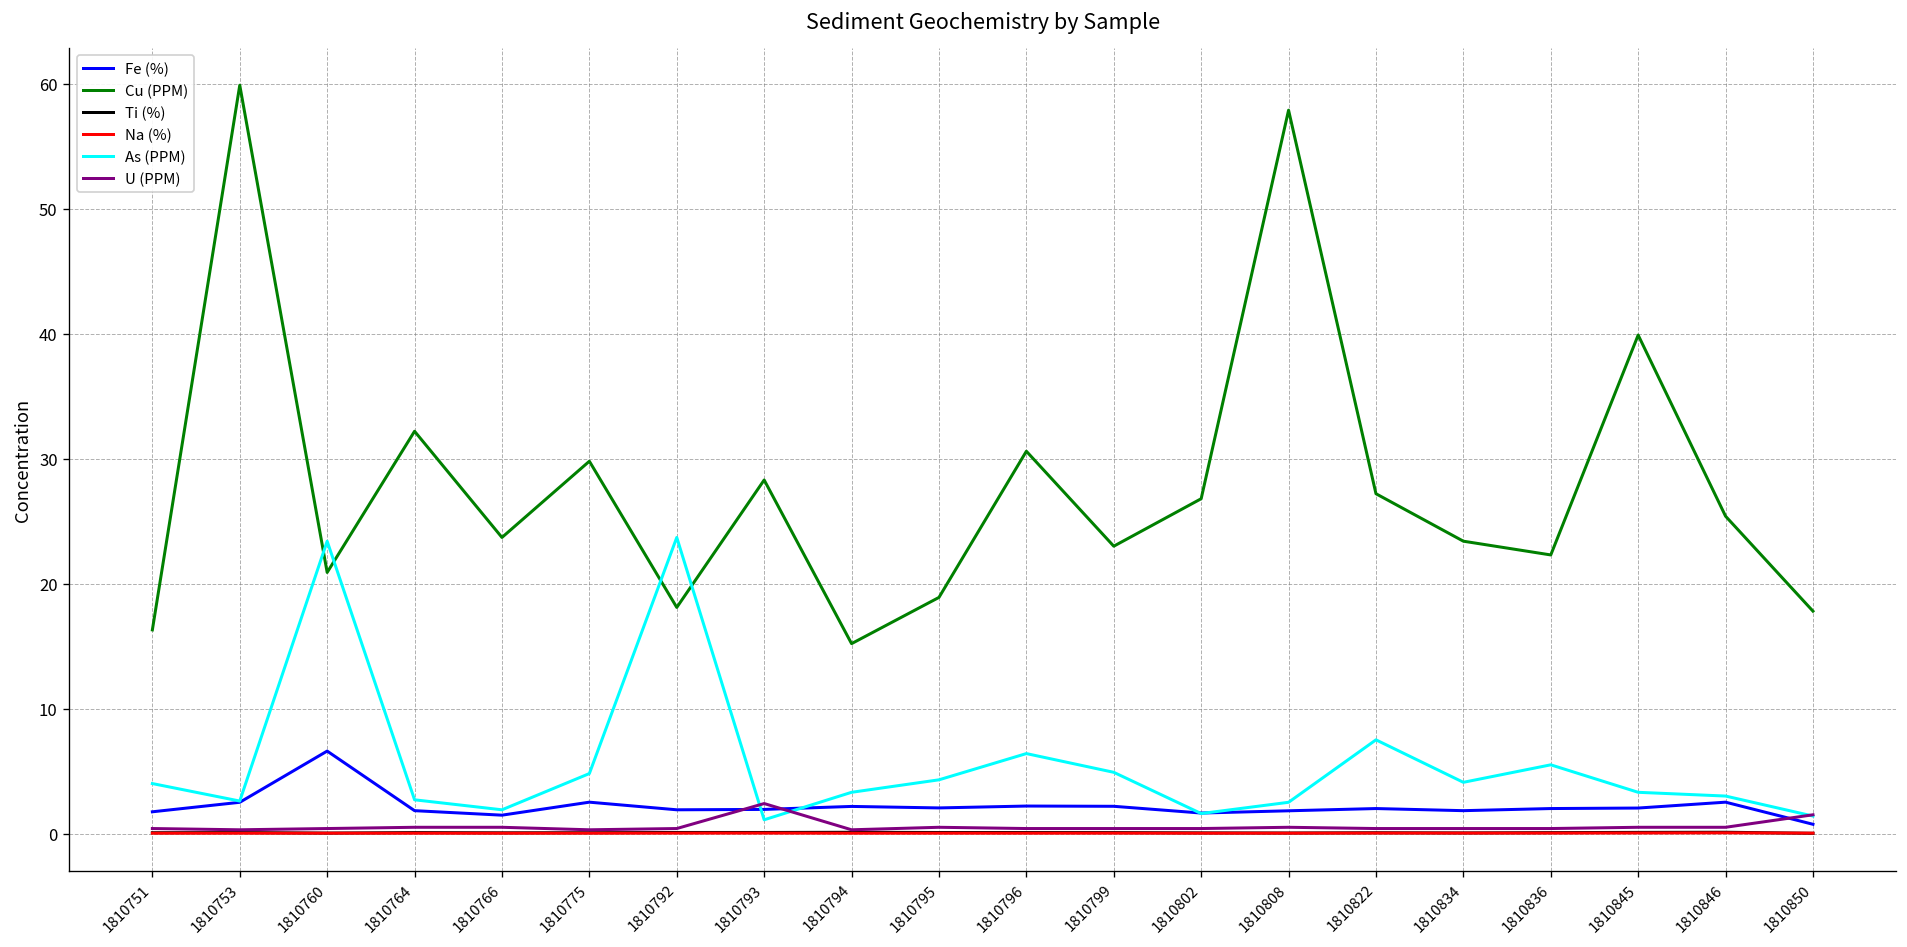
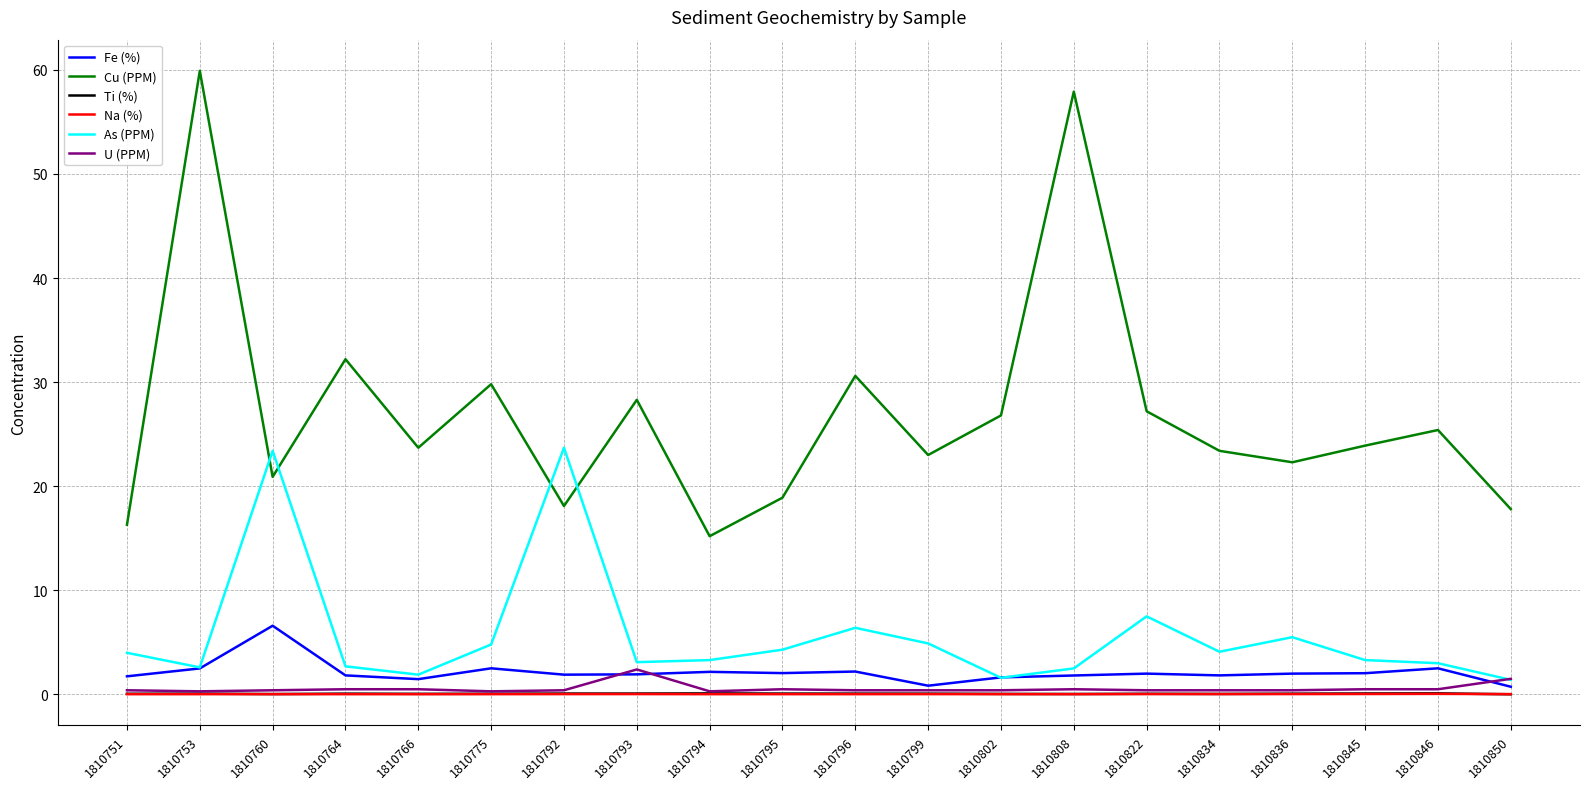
  {
    "Fe (%)": {
      "1810751": 1.7,
      "1810760": 6.6,
      "1810764": 1.8,
      "1810766": 1.5,
      "1810775": 2.5,
      "1810792": 1.9,
      "1810793": 1.9,
      "1810794": 2.2,
      "1810795": 2.1,
      "1810796": 2.2,
-     "1810799": 2.2,
+     "1810799": 0.8,
      "1810808": 1.8,
      "1810822": 2.0,
      "1810834": 1.8,
      "1810836": 2.0,
      "1810845": 2.0,
      "1810846": 2.5,
      "1810850": 0.7
    },
    "Cu (PPM)": {
      "1810751": 16.3,
      "1810753": 59.9,
      "1810760": 20.9,
      "1810764": 32.2,
      "1810766": 23.7,
      "1810775": 29.8,
      "1810792": 18.1,
      "1810793": 28.3,
      "1810794": 15.2,
      "1810795": 18.9,
      "1810796": 30.6,
      "1810799": 23.0,
      "1810802": 26.8,
      "1810808": 57.9,
      "1810822": 27.2,
      "1810834": 23.4,
      "1810836": 22.3,
-     "1810845": 39.9,
+     "1810845": 23.9,
      "1810846": 25.4,
      "1810850": 17.8
    },
    "As (PPM)": {
      "1810751": 4.0,
      "1810760": 23.4,
      "1810764": 2.7,
      "1810766": 1.9,
      "1810775": 4.8,
      "1810792": 23.7,
-     "1810793": 1.1,
+     "1810793": 3.1,
      "1810794": 3.3,
      "1810795": 4.3,
      "1810796": 6.4,
      "1810799": 4.9,
      "1810808": 2.5,
      "1810822": 7.5,
      "1810834": 4.1,
      "1810836": 5.5,
      "1810845": 3.3,
      "1810846": 3.0
    },
    "U (PPM)": {
      "1810751": 0.4,
      "1810760": 0.4,
      "1810764": 0.5,
      "1810766": 0.5,
      "1810792": 0.4,
      "1810793": 2.4,
      "1810795": 0.5,
      "1810796": 0.4,
      "1810799": 0.4,
      "1810802": 0.4,
      "1810808": 0.5,
      "1810822": 0.4,
      "1810834": 0.4,
      "1810836": 0.4,
      "1810845": 0.5,
      "1810846": 0.5
    }
  }
